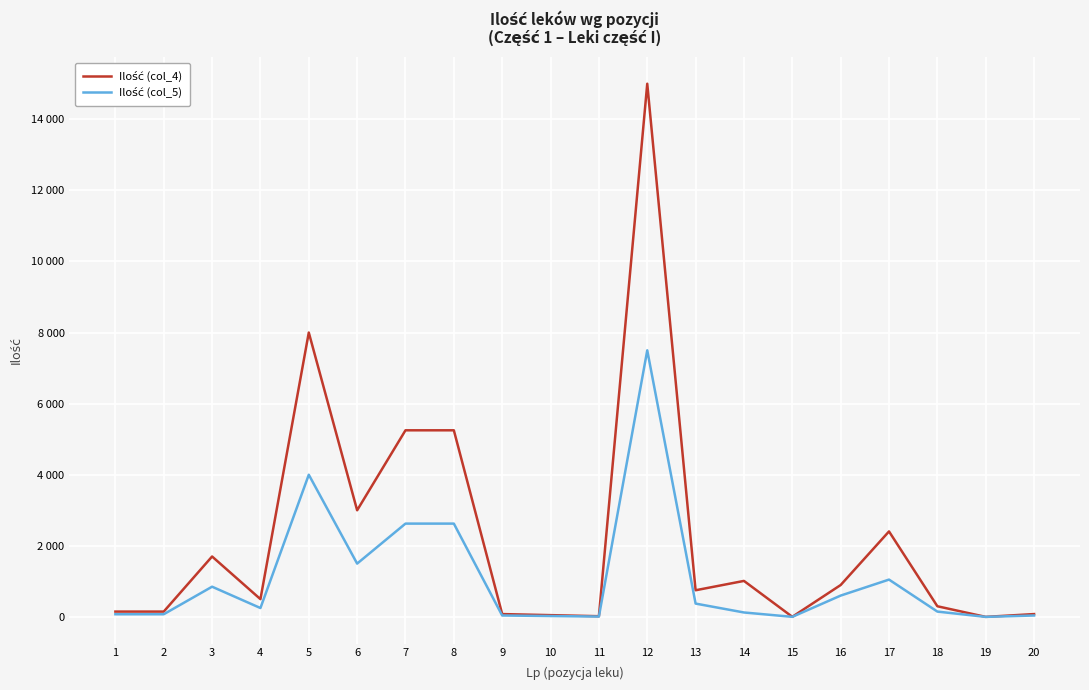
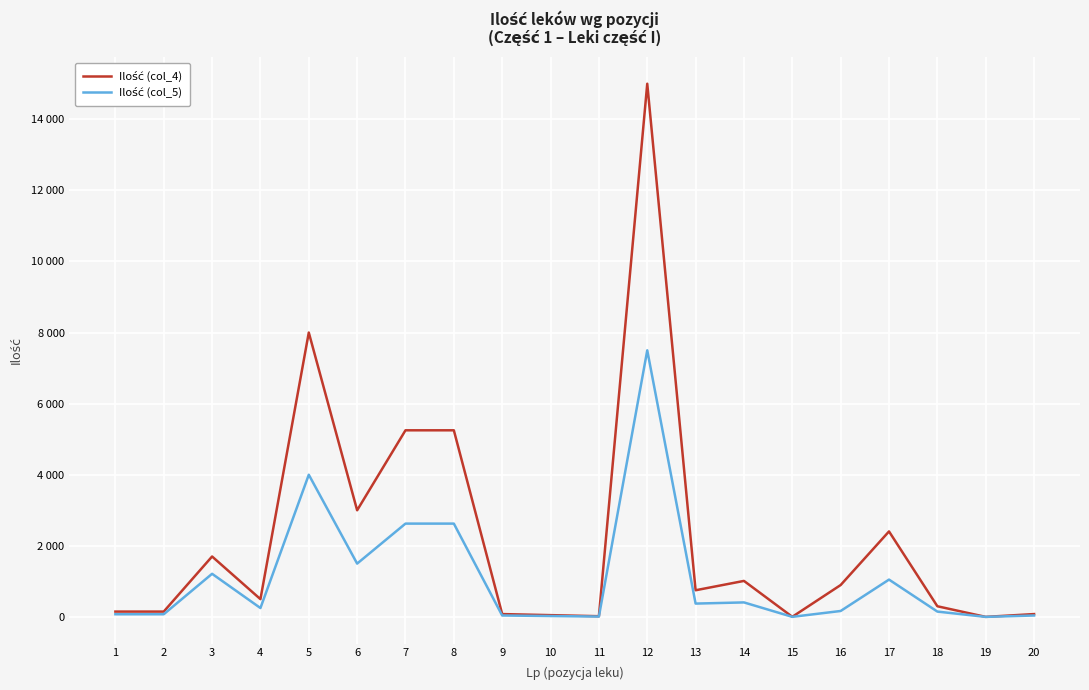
  {
    "Ilość (col_4)": {
      "1": 200,
      "2": 200,
      "3": 1700,
      "4": 500,
      "5": 8000,
      "6": 3000,
      "7": 5300,
      "8": 5300,
      "12": 15000,
      "13": 800,
      "14": 1000,
      "16": 900,
      "17": 2400,
      "18": 300
    },
    "Ilość (col_5)": {
      "1": 100,
      "2": 100,
-     "3": 900,
+     "3": 1200,
      "4": 300,
      "5": 4000,
      "6": 1500,
      "7": 2600,
      "8": 2600,
      "12": 7500,
      "13": 400,
-     "14": 100,
-     "16": 600,
+     "14": 400,
+     "16": 200,
      "17": 1100,
      "18": 200
    }
  }
